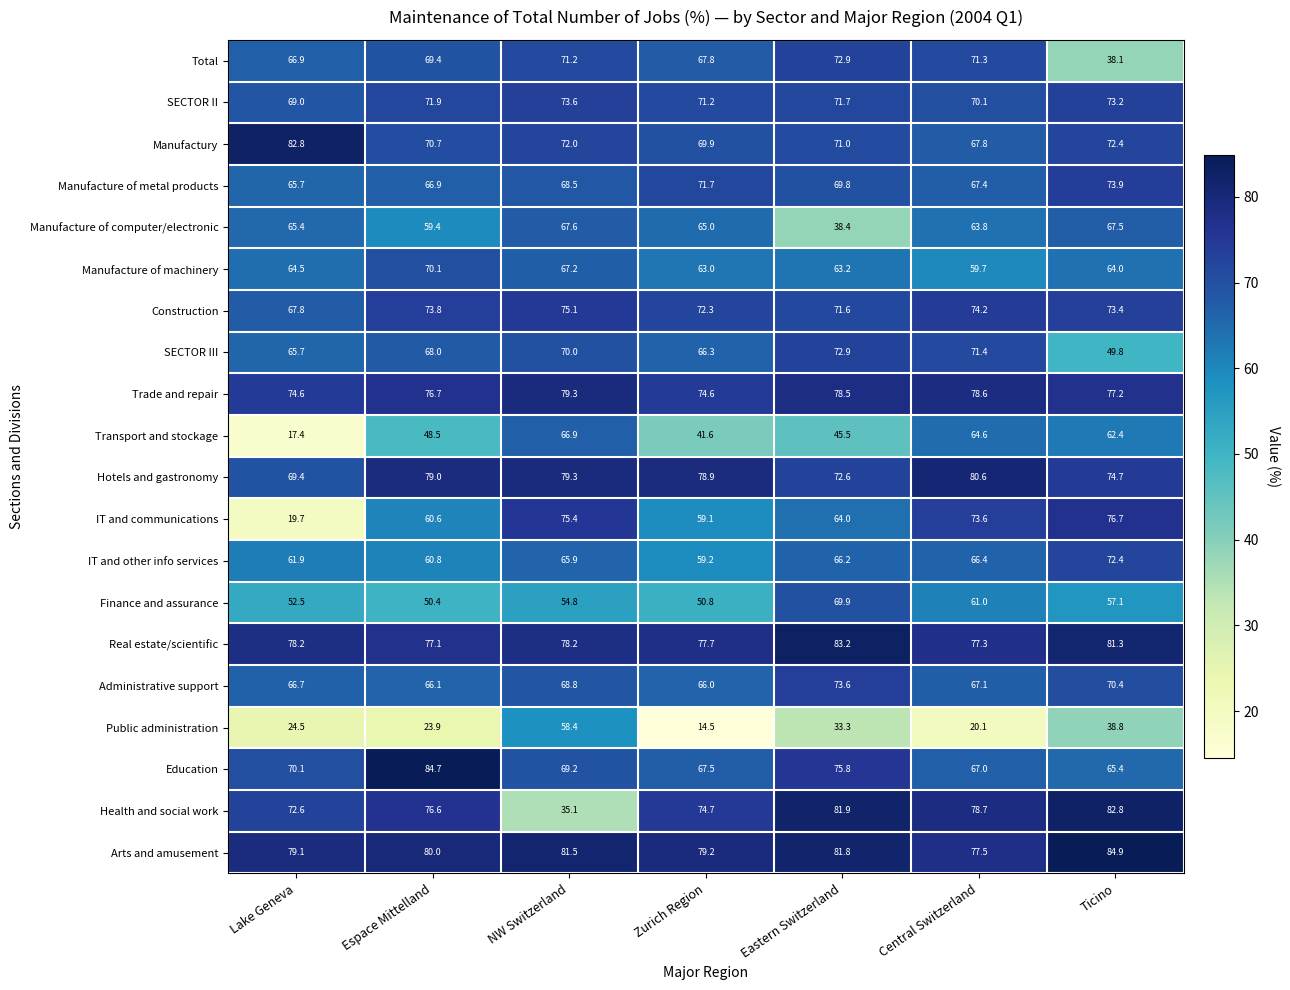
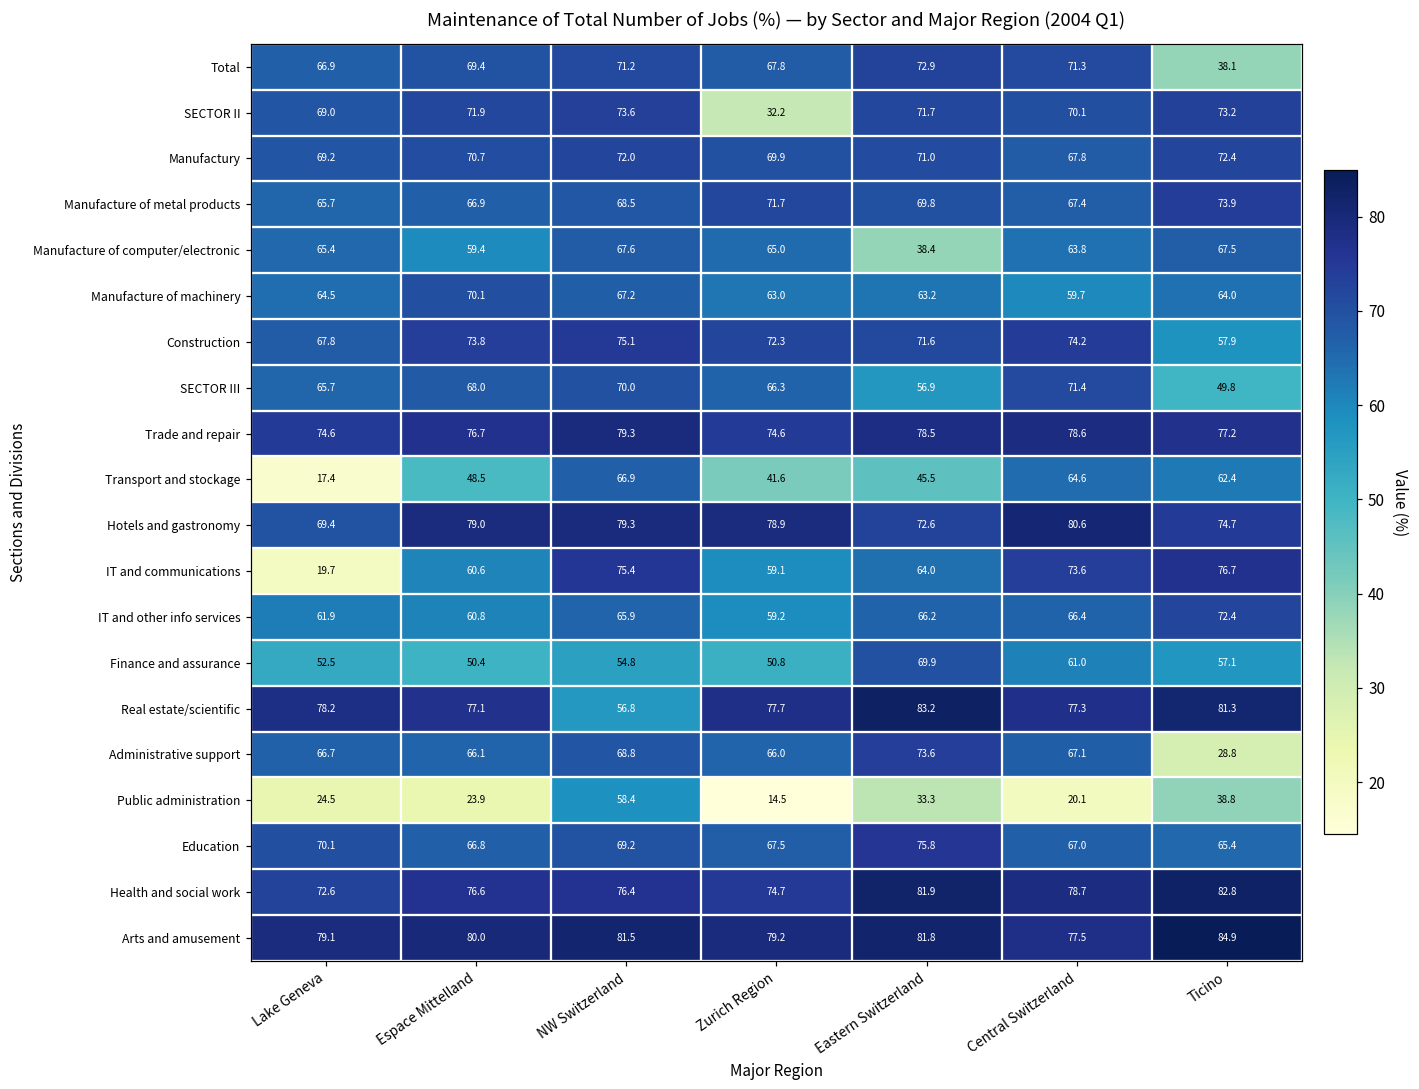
  {
    "Total": {
      "Lake Geneva": 66.9,
      "Espace Mittelland": 69.4,
      "NW Switzerland": 71.2,
      "Zurich Region": 67.8,
      "Eastern Switzerland": 72.9,
      "Central Switzerland": 71.3,
      "Ticino": 38.1
    },
    "SECTOR II": {
      "Lake Geneva": 69.0,
      "Espace Mittelland": 71.9,
      "NW Switzerland": 73.6,
-     "Zurich Region": 71.2,
+     "Zurich Region": 32.2,
      "Eastern Switzerland": 71.7,
      "Central Switzerland": 70.1,
      "Ticino": 73.2
    },
    "Manufactury": {
-     "Lake Geneva": 82.8,
+     "Lake Geneva": 69.2,
      "Espace Mittelland": 70.7,
      "NW Switzerland": 72.0,
      "Zurich Region": 69.9,
      "Eastern Switzerland": 71.0,
      "Central Switzerland": 67.8,
      "Ticino": 72.4
    },
    "Manufacture of metal products": {
      "Lake Geneva": 65.7,
      "Espace Mittelland": 66.9,
      "NW Switzerland": 68.5,
      "Zurich Region": 71.7,
      "Eastern Switzerland": 69.8,
      "Central Switzerland": 67.4,
      "Ticino": 73.9
    },
    "Manufacture of computer/electronic": {
      "Lake Geneva": 65.4,
      "Espace Mittelland": 59.4,
      "NW Switzerland": 67.6,
      "Zurich Region": 65.0,
      "Eastern Switzerland": 38.4,
      "Central Switzerland": 63.8,
      "Ticino": 67.5
    },
    "Manufacture of machinery": {
      "Lake Geneva": 64.5,
      "Espace Mittelland": 70.1,
      "NW Switzerland": 67.2,
      "Zurich Region": 63.0,
      "Eastern Switzerland": 63.2,
      "Central Switzerland": 59.7,
      "Ticino": 64.0
    },
    "Construction": {
      "Lake Geneva": 67.8,
      "Espace Mittelland": 73.8,
      "NW Switzerland": 75.1,
      "Zurich Region": 72.3,
      "Eastern Switzerland": 71.6,
      "Central Switzerland": 74.2,
-     "Ticino": 73.4
+     "Ticino": 57.9
    },
    "SECTOR III": {
      "Lake Geneva": 65.7,
      "Espace Mittelland": 68.0,
      "NW Switzerland": 70.0,
      "Zurich Region": 66.3,
-     "Eastern Switzerland": 72.9,
+     "Eastern Switzerland": 56.9,
      "Central Switzerland": 71.4,
      "Ticino": 49.8
    },
    "Trade and repair": {
      "Lake Geneva": 74.6,
      "Espace Mittelland": 76.7,
      "NW Switzerland": 79.3,
      "Zurich Region": 74.6,
      "Eastern Switzerland": 78.5,
      "Central Switzerland": 78.6,
      "Ticino": 77.2
    },
    "Transport and stockage": {
      "Lake Geneva": 17.4,
      "Espace Mittelland": 48.5,
      "NW Switzerland": 66.9,
      "Zurich Region": 41.6,
      "Eastern Switzerland": 45.5,
      "Central Switzerland": 64.6,
      "Ticino": 62.4
    },
    "Hotels and gastronomy": {
      "Lake Geneva": 69.4,
      "Espace Mittelland": 79.0,
      "NW Switzerland": 79.3,
      "Zurich Region": 78.9,
      "Eastern Switzerland": 72.6,
      "Central Switzerland": 80.6,
      "Ticino": 74.7
    },
    "IT and communications": {
      "Lake Geneva": 19.7,
      "Espace Mittelland": 60.6,
      "NW Switzerland": 75.4,
      "Zurich Region": 59.1,
      "Eastern Switzerland": 64.0,
      "Central Switzerland": 73.6,
      "Ticino": 76.7
    },
    "IT and other info services": {
      "Lake Geneva": 61.9,
      "Espace Mittelland": 60.8,
      "NW Switzerland": 65.9,
      "Zurich Region": 59.2,
      "Eastern Switzerland": 66.2,
      "Central Switzerland": 66.4,
      "Ticino": 72.4
    },
    "Finance and assurance": {
      "Lake Geneva": 52.5,
      "Espace Mittelland": 50.4,
      "NW Switzerland": 54.8,
      "Zurich Region": 50.8,
      "Eastern Switzerland": 69.9,
      "Central Switzerland": 61.0,
      "Ticino": 57.1
    },
    "Real estate/scientific": {
      "Lake Geneva": 78.2,
      "Espace Mittelland": 77.1,
-     "NW Switzerland": 78.2,
+     "NW Switzerland": 56.8,
      "Zurich Region": 77.7,
      "Eastern Switzerland": 83.2,
      "Central Switzerland": 77.3,
      "Ticino": 81.3
    },
    "Administrative support": {
      "Lake Geneva": 66.7,
      "Espace Mittelland": 66.1,
      "NW Switzerland": 68.8,
      "Zurich Region": 66.0,
      "Eastern Switzerland": 73.6,
      "Central Switzerland": 67.1,
-     "Ticino": 70.4
+     "Ticino": 28.8
    },
    "Public administration": {
      "Lake Geneva": 24.5,
      "Espace Mittelland": 23.9,
      "NW Switzerland": 58.4,
      "Zurich Region": 14.5,
      "Eastern Switzerland": 33.3,
      "Central Switzerland": 20.1,
      "Ticino": 38.8
    },
    "Education": {
      "Lake Geneva": 70.1,
-     "Espace Mittelland": 84.7,
+     "Espace Mittelland": 66.8,
      "NW Switzerland": 69.2,
      "Zurich Region": 67.5,
      "Eastern Switzerland": 75.8,
      "Central Switzerland": 67.0,
      "Ticino": 65.4
    },
    "Health and social work": {
      "Lake Geneva": 72.6,
      "Espace Mittelland": 76.6,
-     "NW Switzerland": 35.1,
+     "NW Switzerland": 76.4,
      "Zurich Region": 74.7,
      "Eastern Switzerland": 81.9,
      "Central Switzerland": 78.7,
      "Ticino": 82.8
    },
    "Arts and amusement": {
      "Lake Geneva": 79.1,
      "Espace Mittelland": 80.0,
      "NW Switzerland": 81.5,
      "Zurich Region": 79.2,
      "Eastern Switzerland": 81.8,
      "Central Switzerland": 77.5,
      "Ticino": 84.9
    }
  }
